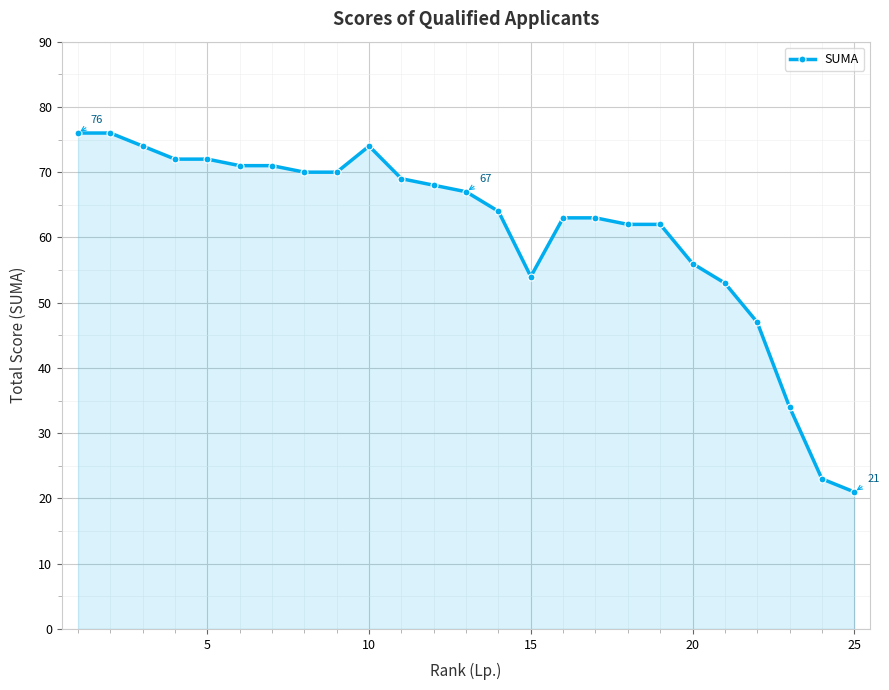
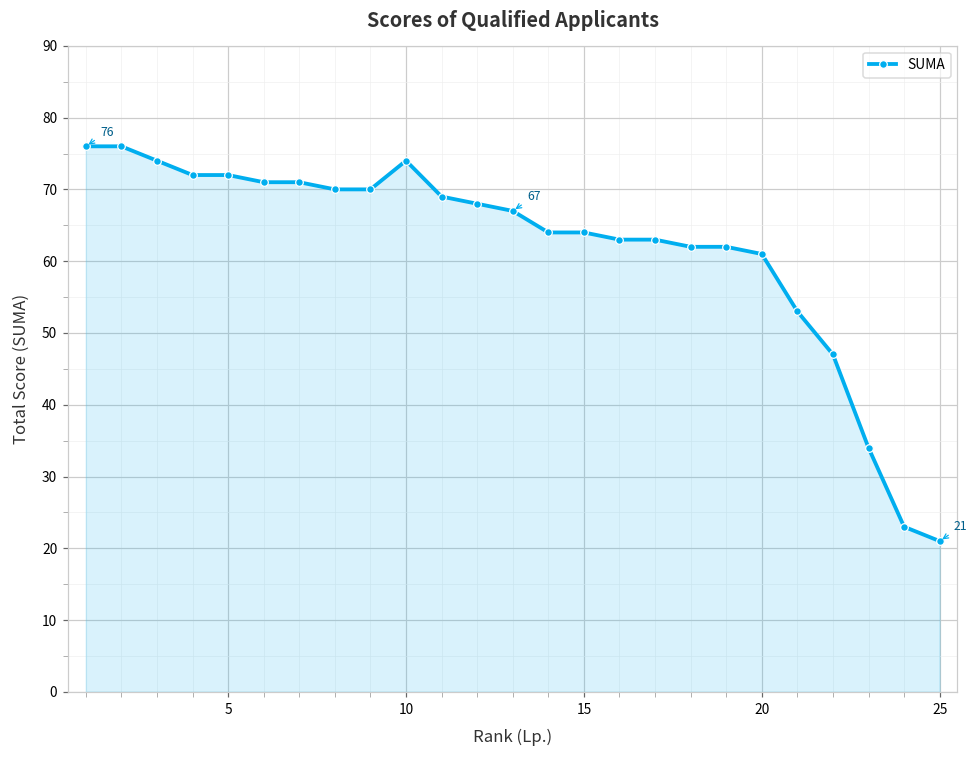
  {
    "5": 72,
    "10": 74,
-   "15": 54,
-   "20": 56
+   "15": 64,
+   "20": 61
  }
